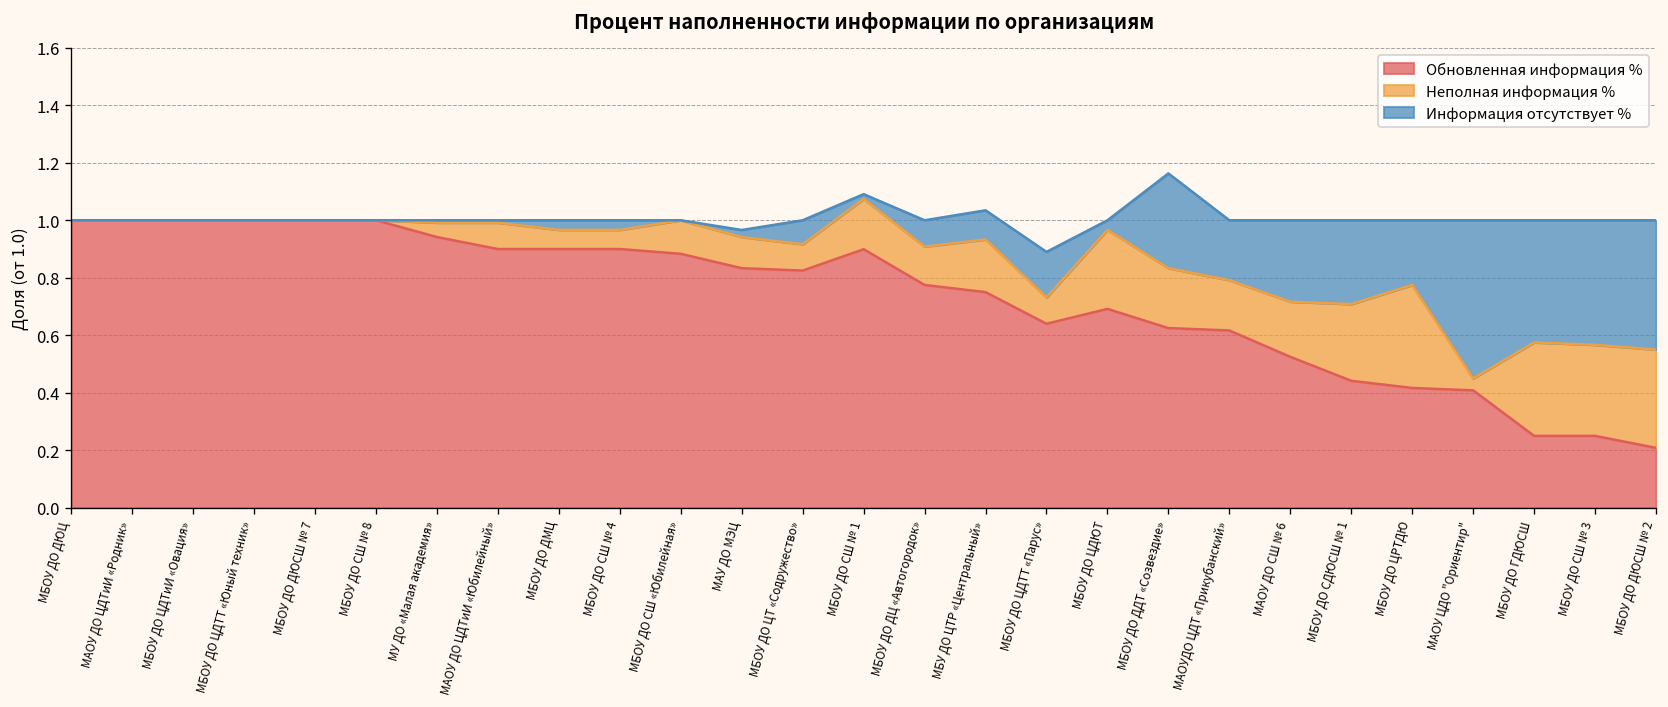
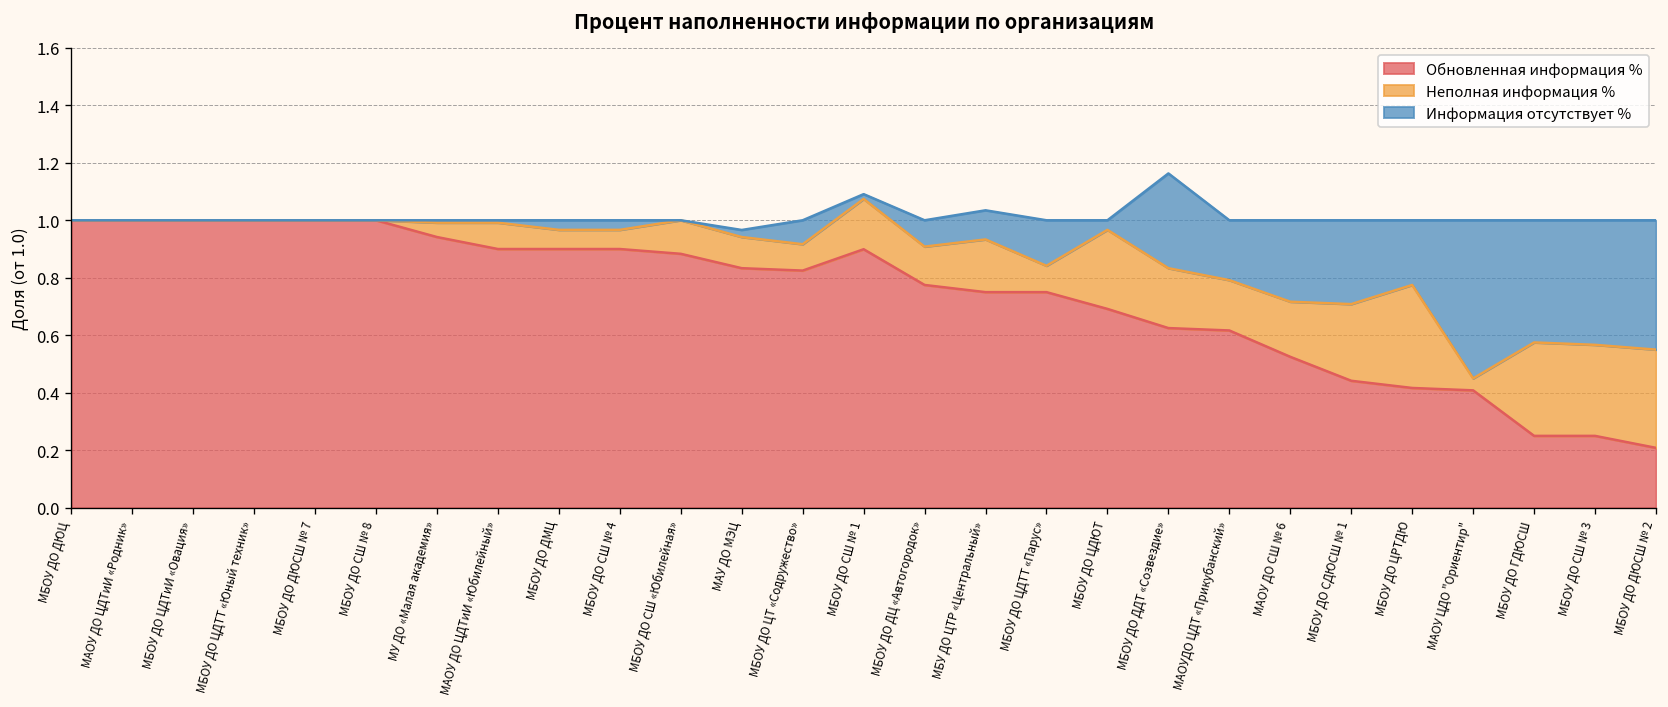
  {
    "Обновленная информация %": {
      "МУ ДО «Малая академия»": 0.94,
      "МАОУ ДО ЦДТиИ «Юбилейный»": 0.90,
      "МБОУ ДО ДМЦ": 0.90,
      "МБОУ ДО СШ № 4": 0.90,
      "МБОУ ДО СШ «Юбилейная»": 0.88,
      "МАУ ДО МЭЦ": 0.83,
      "МБОУ ДО ЦТ «Содружество»": 0.83,
      "МБОУ ДО СШ № 1": 0.90,
      "МБОУ ДО ДЦ «Автогородок»": 0.78,
      "МБУ ДО ЦТР «Центральный»": 0.75,
-     "МБОУ ДО ЦДТТ «Парус»": 0.64,
+     "МБОУ ДО ЦДТТ «Парус»": 0.75,
      "МБОУ ДО ЦДЮТ": 0.69,
      "МБОУ ДО ДДТ «Созвездие»": 0.63,
      "МАОУДО ЦДТ «Прикубанский»": 0.62,
      "МАОУ ДО СШ № 6": 0.53,
      "МБОУ ДО СДЮСШ № 1": 0.44,
      "МБОУ ДО ЦРТДЮ": 0.42,
      "МАОУ ЦДО \"Ориентир\"": 0.41,
      "МБОУ ДО ГДЮСШ": 0.25,
      "МБОУ ДО СШ № 3": 0.25,
      "МБОУ ДО ДЮСШ № 2": 0.21
    },
    "Неполная информация %": {
      "МБОУ ДО ДМЦ": 0.07,
      "МБОУ ДО СШ № 4": 0.07,
      "МАУ ДО МЭЦ": 0.11,
      "МБОУ ДО ЦТ «Содружество»": 0.09,
      "МБОУ ДО СШ № 1": 0.17,
      "МБОУ ДО ДЦ «Автогородок»": 0.13,
      "МБУ ДО ЦТР «Центральный»": 0.18,
      "МБОУ ДО ЦДТТ «Парус»": 0.09,
      "МБОУ ДО ЦДЮТ": 0.28,
      "МБОУ ДО ДДТ «Созвездие»": 0.21,
      "МАОУДО ЦДТ «Прикубанский»": 0.18,
      "МАОУ ДО СШ № 6": 0.19,
      "МБОУ ДО СДЮСШ № 1": 0.27,
      "МБОУ ДО ЦРТДЮ": 0.36,
      "МАОУ ЦДО \"Ориентир\"": 0.04,
      "МБОУ ДО ГДЮСШ": 0.32,
      "МБОУ ДО СШ № 3": 0.32,
      "МБОУ ДО ДЮСШ № 2": 0.34
    },
    "Информация отсутствует %": {
      "МБОУ ДО ДМЦ": 0.03,
      "МБОУ ДО СШ № 4": 0.03,
      "МАУ ДО МЭЦ": 0.02,
      "МБОУ ДО ЦТ «Содружество»": 0.08,
      "МБОУ ДО СШ № 1": 0.02,
      "МБОУ ДО ДЦ «Автогородок»": 0.09,
      "МБУ ДО ЦТР «Центральный»": 0.10,
      "МБОУ ДО ЦДТТ «Парус»": 0.16,
      "МБОУ ДО ЦДЮТ": 0.03,
      "МБОУ ДО ДДТ «Созвездие»": 0.33,
      "МАОУДО ЦДТ «Прикубанский»": 0.21,
      "МАОУ ДО СШ № 6": 0.28,
      "МБОУ ДО СДЮСШ № 1": 0.29,
      "МБОУ ДО ЦРТДЮ": 0.22,
      "МАОУ ЦДО \"Ориентир\"": 0.55,
      "МБОУ ДО ГДЮСШ": 0.43,
      "МБОУ ДО СШ № 3": 0.43,
      "МБОУ ДО ДЮСШ № 2": 0.45
    }
  }
